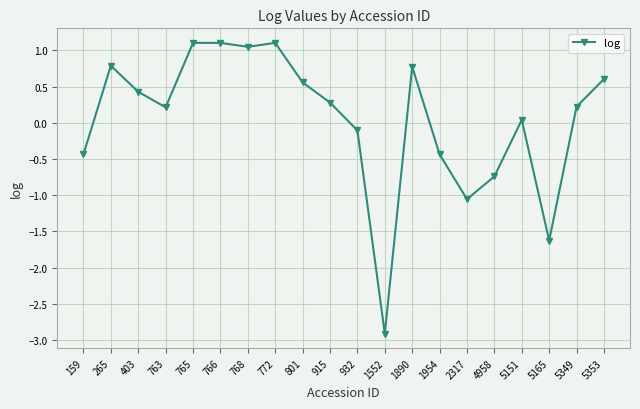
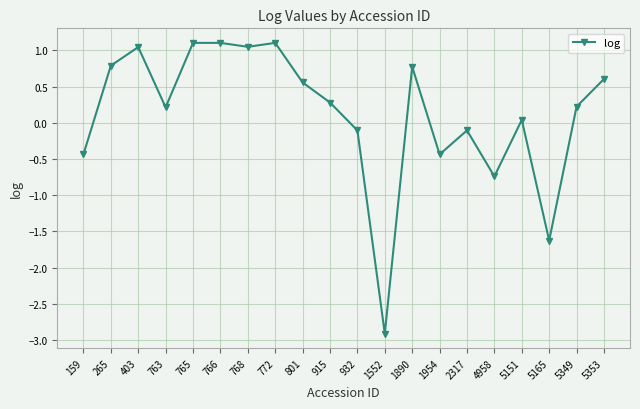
  {
    "159": -0.4,
    "265": 0.8,
-   "403": 0.4,
+   "403": 1.0,
    "763": 0.2,
    "765": 1.1,
    "766": 1.1,
    "768": 1.0,
    "772": 1.1,
    "801": 0.6,
    "915": 0.3,
    "932": -0.1,
    "1552": -2.9,
    "1890": 0.8,
    "1954": -0.4,
-   "2317": -1.1,
+   "2317": -0.1,
    "4958": -0.7,
    "5151": 0.0,
    "5165": -1.6,
    "5349": 0.2,
    "5353": 0.6
  }
